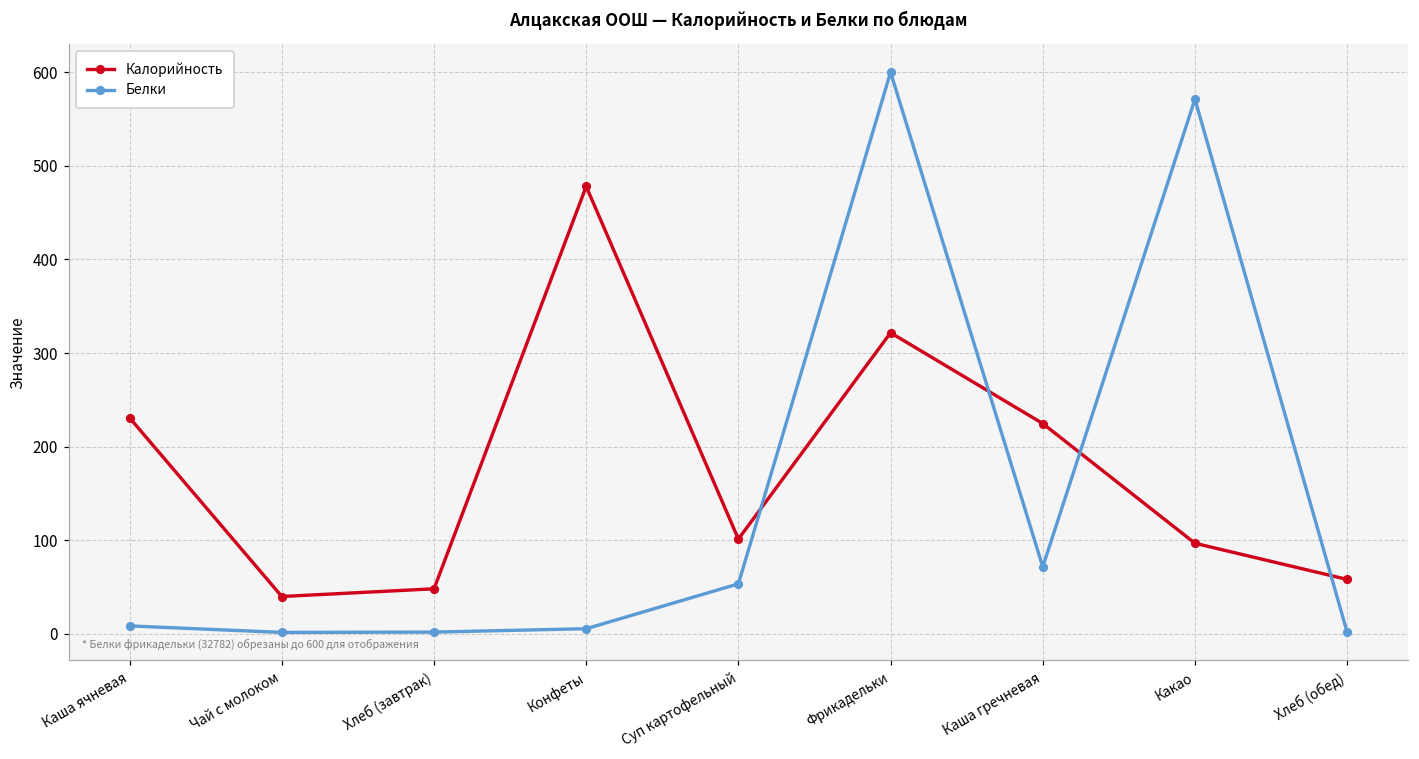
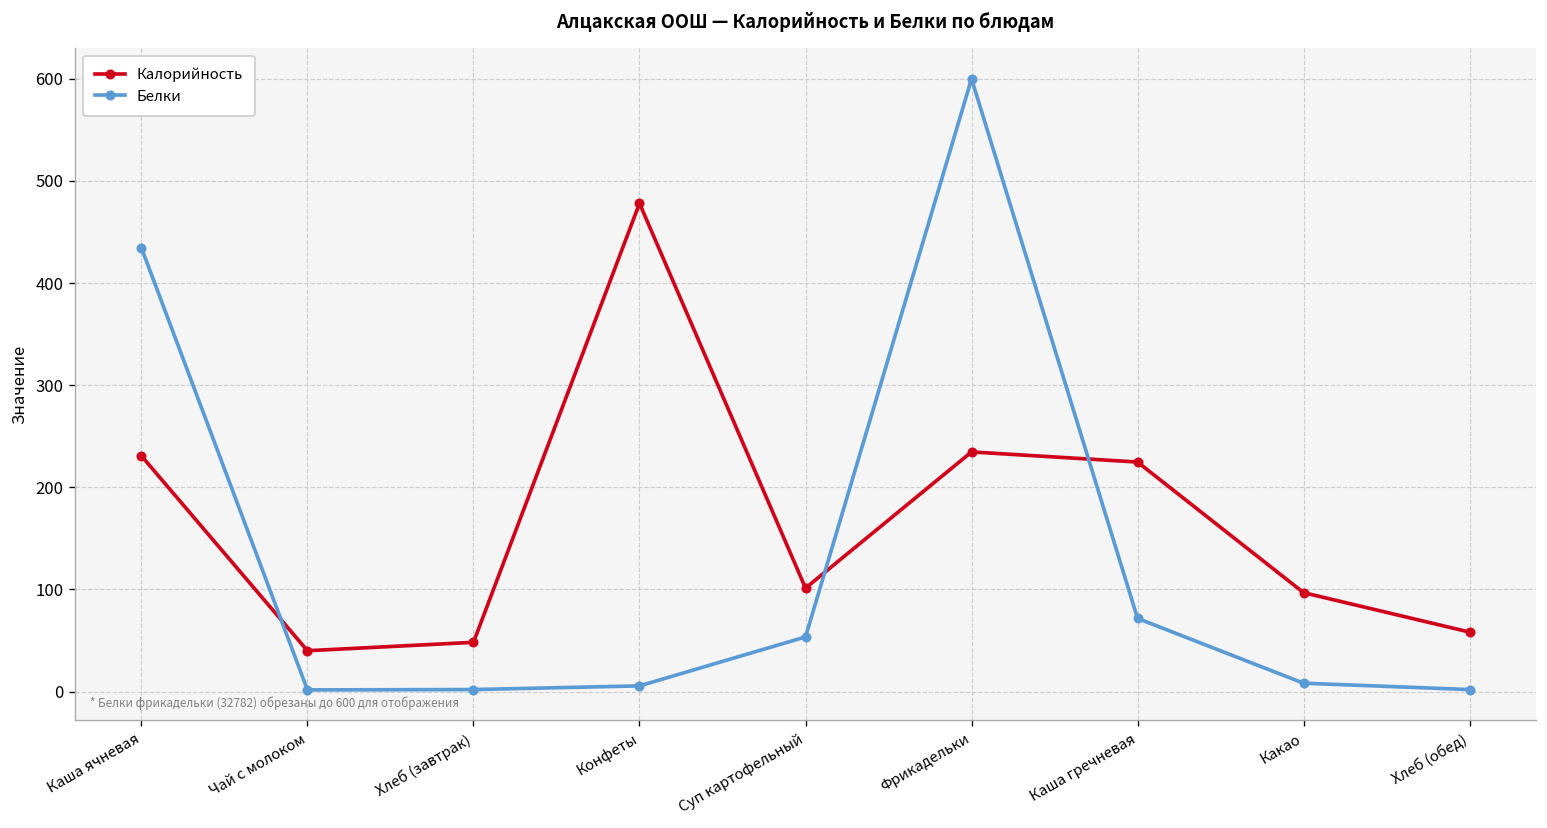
  {
    "Калорийность": {
      "Каша ячневая": 230,
      "Чай с молоком": 40,
      "Хлеб (завтрак)": 50,
      "Конфеты": 480,
      "Суп картофельный": 100,
-     "Фрикадельки": 320,
+     "Фрикадельки": 230,
      "Каша гречневая": 220,
      "Какао": 100,
      "Хлеб (обед)": 60
    },
    "Белки": {
-     "Каша ячневая": 10,
+     "Каша ячневая": 430,
      "Хлеб (завтрак)": 0,
      "Конфеты": 10,
      "Суп картофельный": 50,
      "Фрикадельки": 600,
      "Каша гречневая": 70,
-     "Какао": 570,
+     "Какао": 10,
      "Хлеб (обед)": 0
    }
  }
